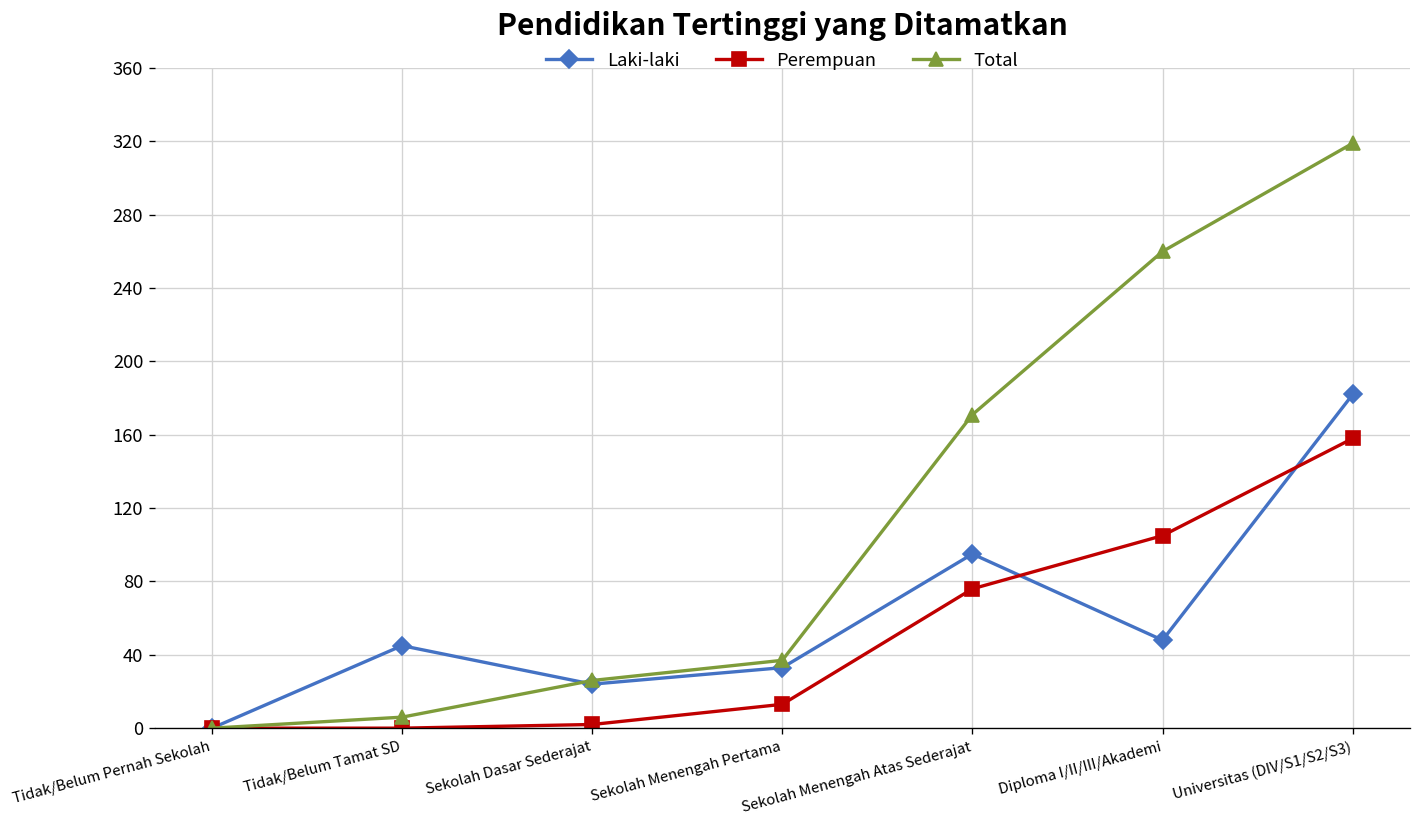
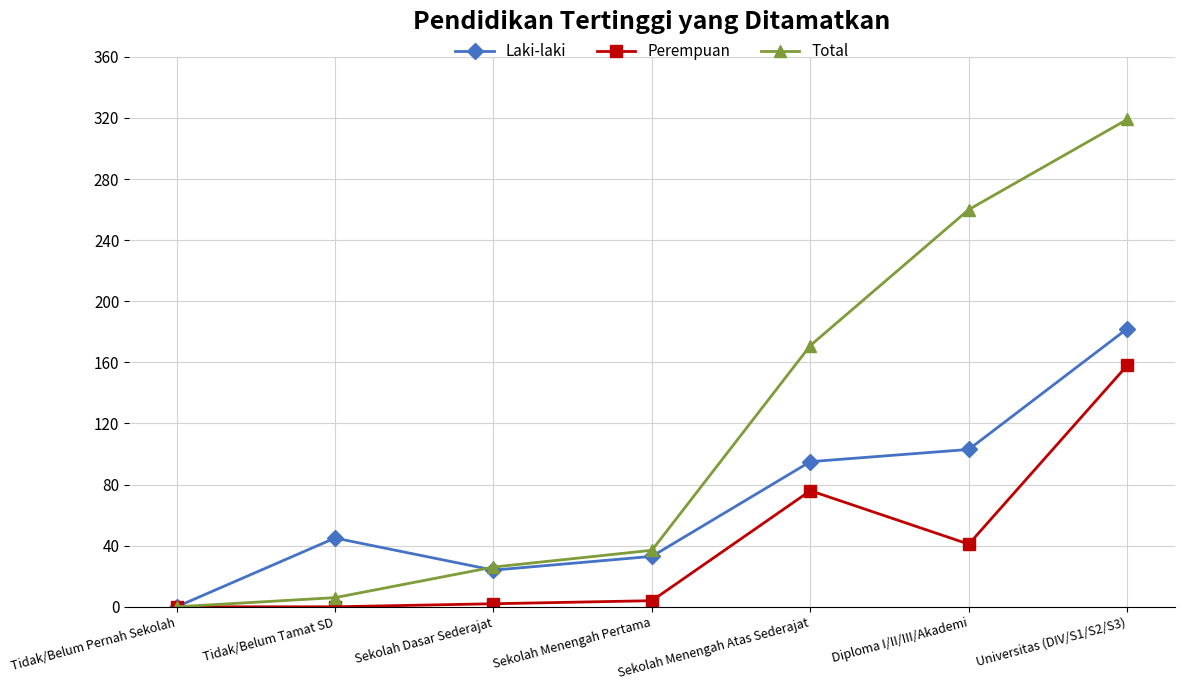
  {
    "Laki-laki": {
      "Tidak/Belum Tamat SD": 45,
      "Sekolah Dasar Sederajat": 24,
      "Sekolah Menengah Pertama": 33,
      "Sekolah Menengah Atas Sederajat": 95,
-     "Diploma I/II/III/Akademi": 48,
+     "Diploma I/II/III/Akademi": 103,
      "Universitas (DIV/S1/S2/S3)": 182
    },
    "Perempuan": {
      "Tidak/Belum Tamat SD": 0,
      "Sekolah Dasar Sederajat": 2,
-     "Sekolah Menengah Pertama": 13,
+     "Sekolah Menengah Pertama": 4,
      "Sekolah Menengah Atas Sederajat": 76,
-     "Diploma I/II/III/Akademi": 105,
+     "Diploma I/II/III/Akademi": 41,
      "Universitas (DIV/S1/S2/S3)": 158
    },
    "Total": {
      "Tidak/Belum Tamat SD": 6,
      "Sekolah Dasar Sederajat": 26,
      "Sekolah Menengah Pertama": 37,
      "Sekolah Menengah Atas Sederajat": 171,
      "Diploma I/II/III/Akademi": 260,
      "Universitas (DIV/S1/S2/S3)": 319
    }
  }
